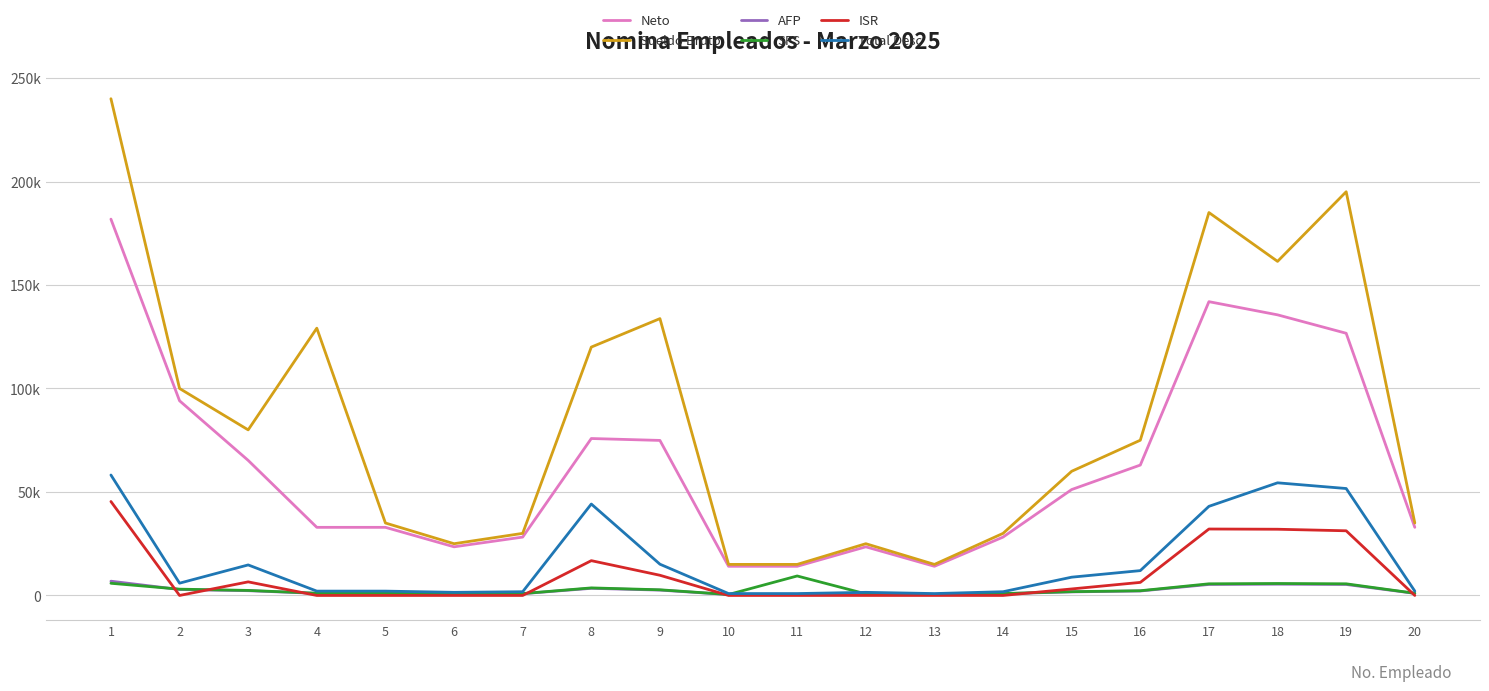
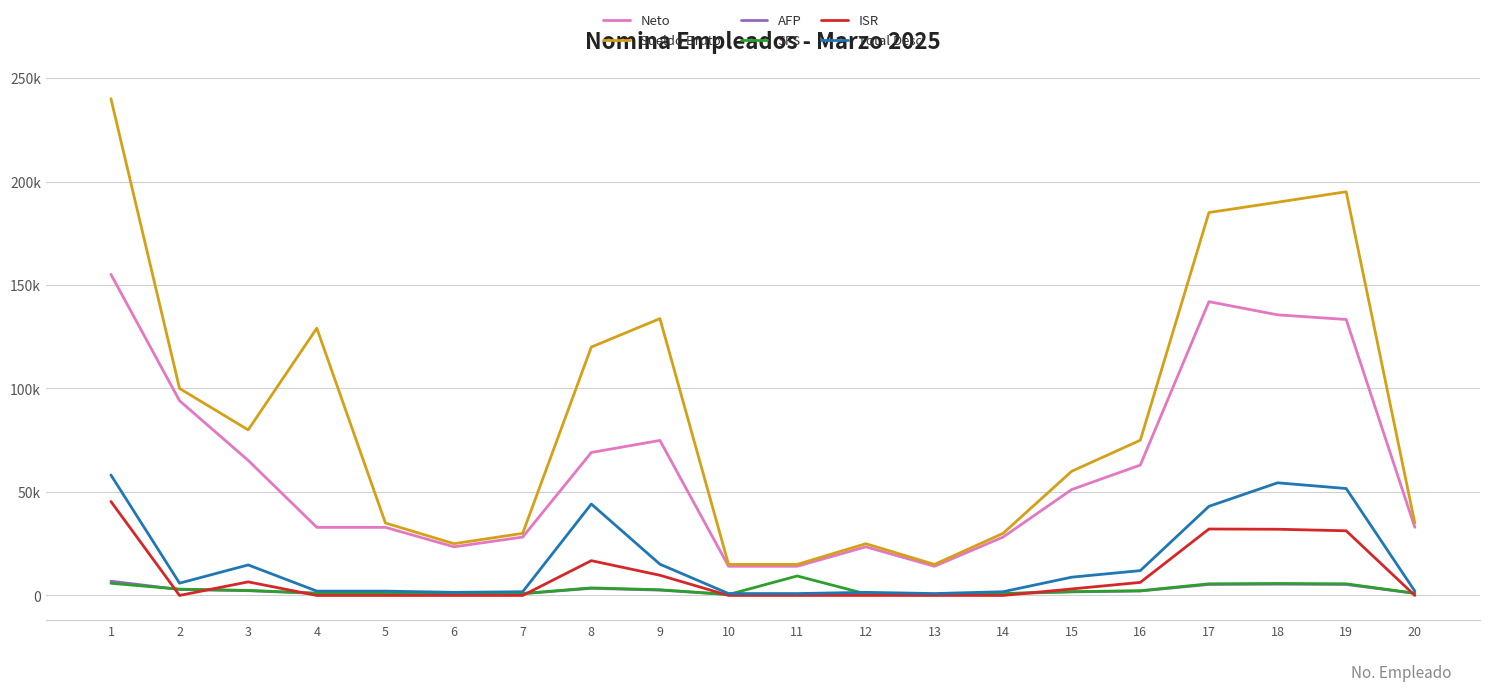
  {
    "Neto": {
-     "1": 182000,
+     "1": 155000,
      "2": 94000,
      "3": 65000,
      "4": 33000,
      "5": 33000,
      "6": 23000,
      "7": 28000,
-     "8": 76000,
+     "8": 69000,
      "9": 75000,
      "12": 23000,
      "14": 28000,
      "15": 51000,
      "16": 63000,
      "17": 142000,
      "18": 136000,
-     "19": 127000,
+     "19": 133000,
      "20": 33000
    },
    "Sueldo Bruto": {
      "1": 240000,
      "2": 100000,
      "3": 80000,
      "4": 129000,
      "5": 35000,
      "6": 25000,
      "7": 30000,
      "8": 120000,
      "9": 134000,
      "12": 25000,
      "14": 30000,
      "15": 60000,
      "16": 75000,
      "17": 185000,
-     "18": 161000,
+     "18": 190000,
      "19": 195000,
      "20": 35000
    },
    "SFS": {
      "11": 9000
    },
    "ISR": {
      "1": 45000,
      "2": 0,
      "3": 7000,
      "8": 17000,
      "9": 10000,
      "15": 3000,
      "16": 6000,
      "17": 32000,
      "18": 32000,
      "19": 31000
    },
    "Total Desc": {
      "1": 58000,
      "2": 6000,
      "3": 15000,
      "8": 44000,
      "9": 15000,
      "15": 9000,
      "16": 12000,
      "17": 43000,
      "18": 54000,
      "19": 52000
    }
  }
